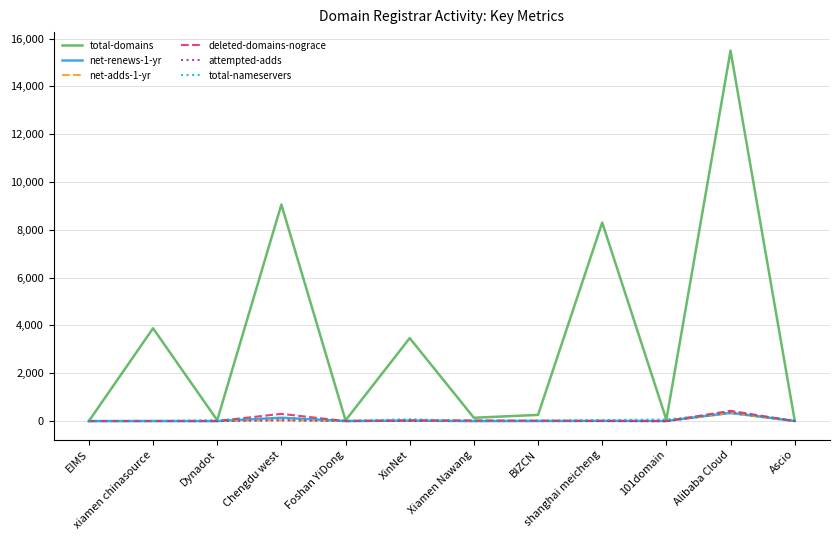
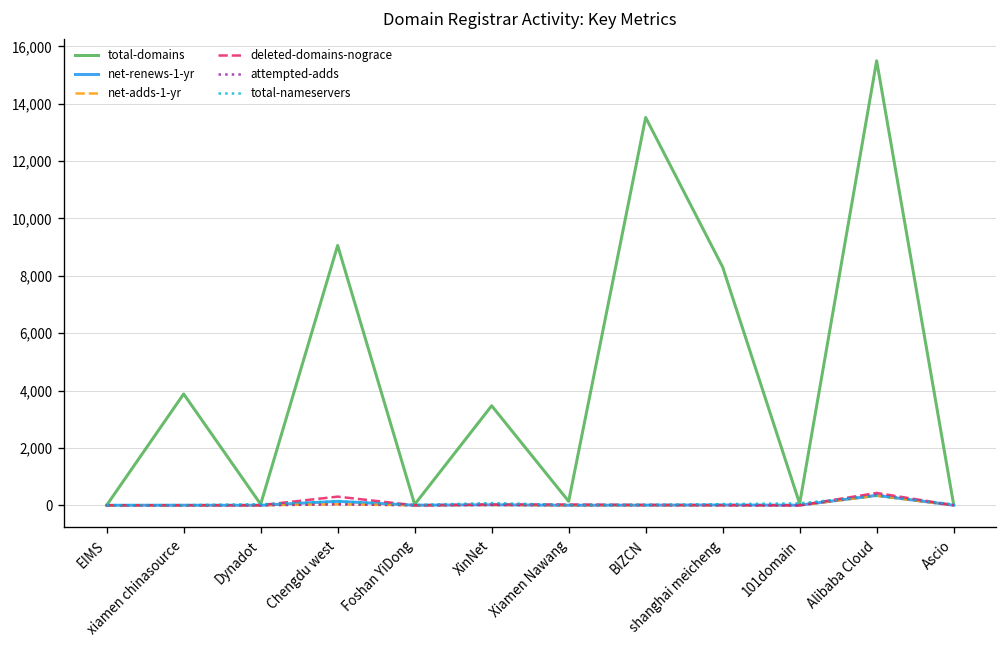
  {
    "total-domains": {
      "xiamen chinasource": "3,900",
      "Chengdu west": "9,100",
      "XinNet": "3,500",
      "Xiamen Nawang": "100",
-     "BIZCN": "300",
+     "BIZCN": "13,500",
      "shanghai meicheng": "8,300",
      "Alibaba Cloud": "15,500"
    },
    "deleted-domains-nograce": {
      "Chengdu west": "300"
    }
  }
